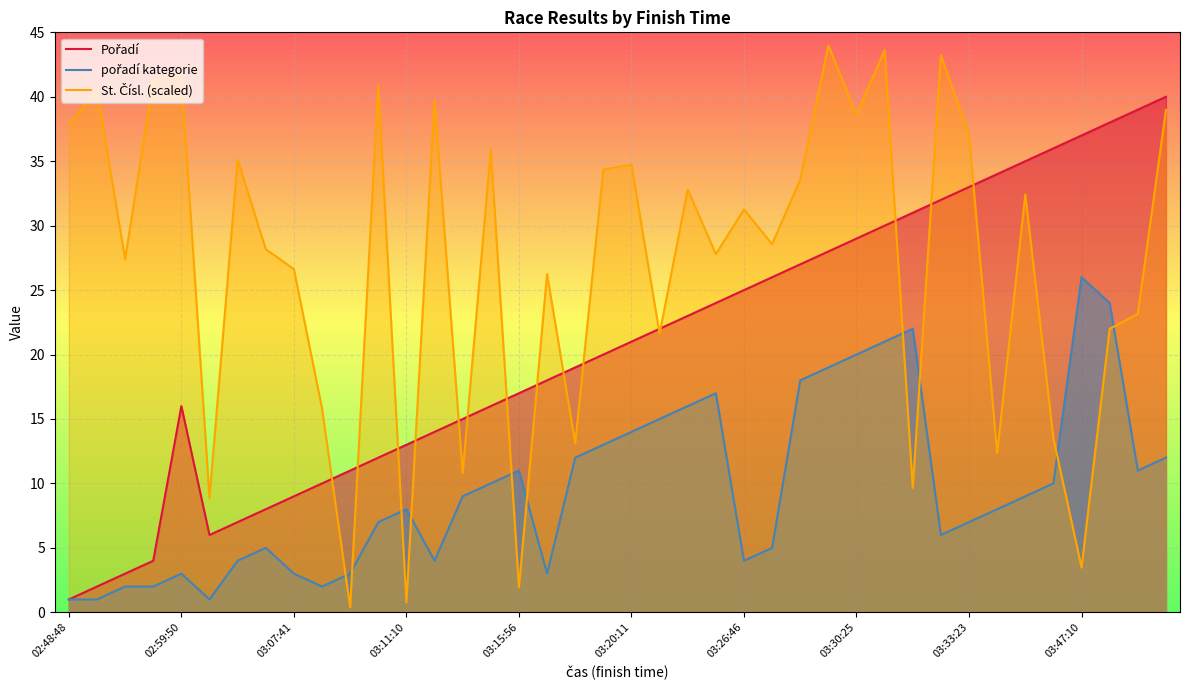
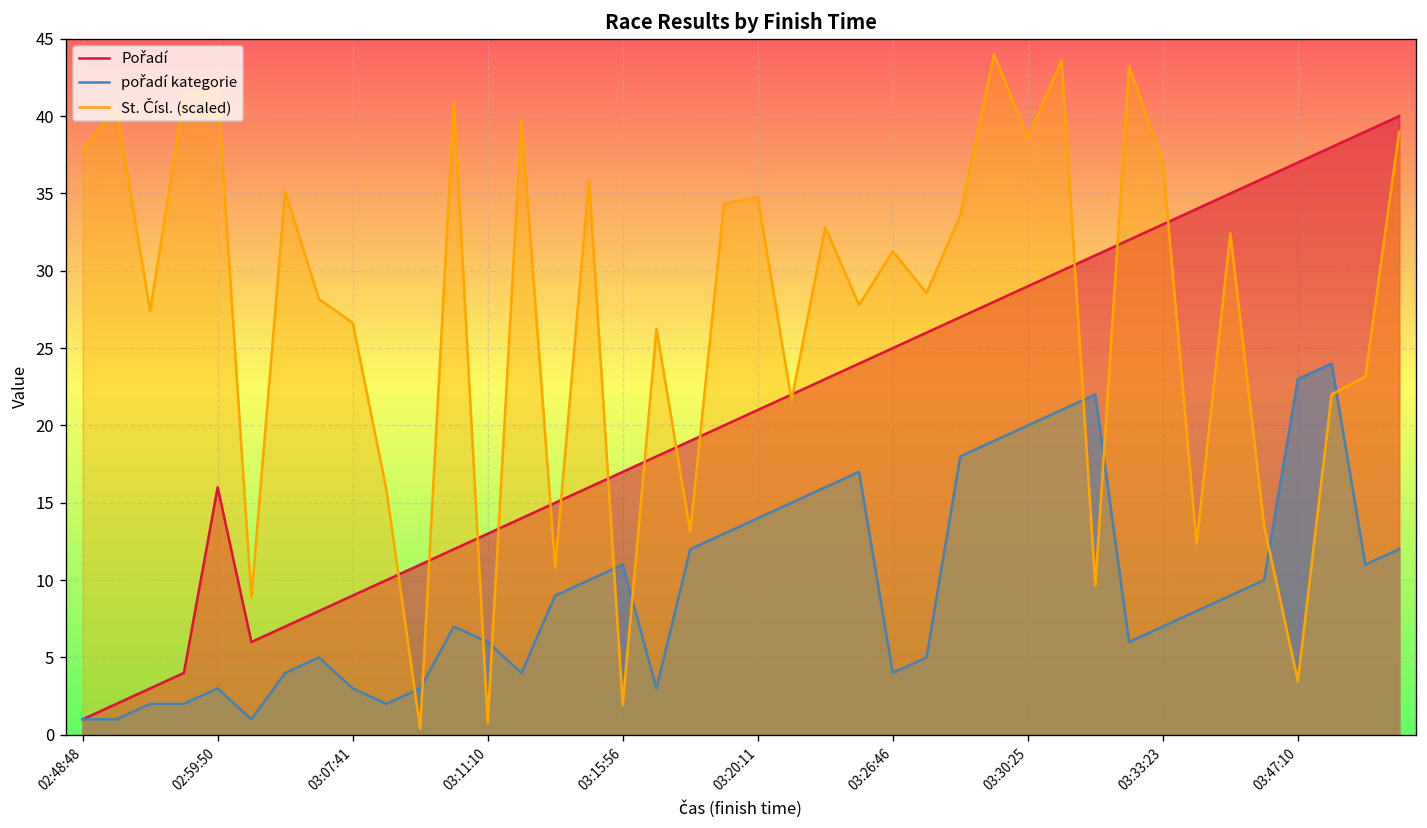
  {
    "Pořadí": {
      "02:59:50": 16,
      "03:07:41": 9,
      "03:11:10": 13,
      "03:15:56": 17,
      "03:20:11": 21,
      "03:26:46": 25,
      "03:30:25": 29,
      "03:33:23": 33,
      "03:47:10": 37
    },
    "pořadí kategorie": {
      "02:59:50": 3,
      "03:07:41": 3,
-     "03:11:10": 8,
+     "03:11:10": 6,
      "03:15:56": 11,
      "03:20:11": 14,
      "03:26:46": 4,
      "03:30:25": 20,
      "03:33:23": 7,
-     "03:47:10": 26
+     "03:47:10": 23
    },
    "St. Čísl. (scaled)": {
      "02:48:48": 38,
      "03:07:41": 26.6,
      "03:11:10": 0.8,
      "03:15:56": 2,
      "03:20:11": 34.7,
      "03:26:46": 31.3,
      "03:30:25": 38.6,
      "03:33:23": 37,
      "03:47:10": 3.5
    }
  }
